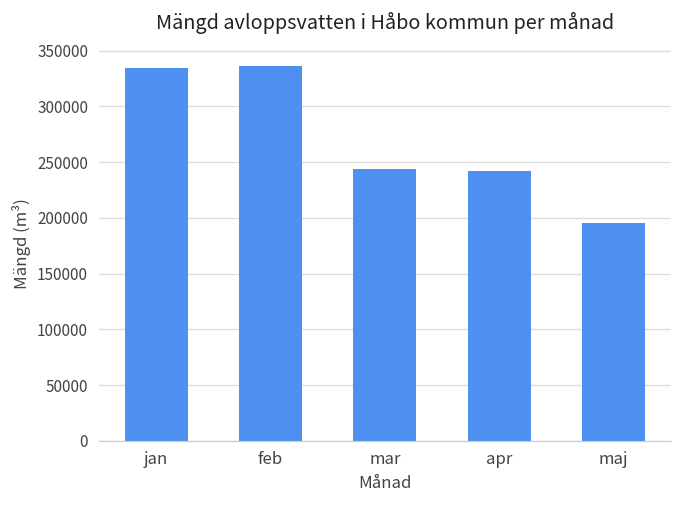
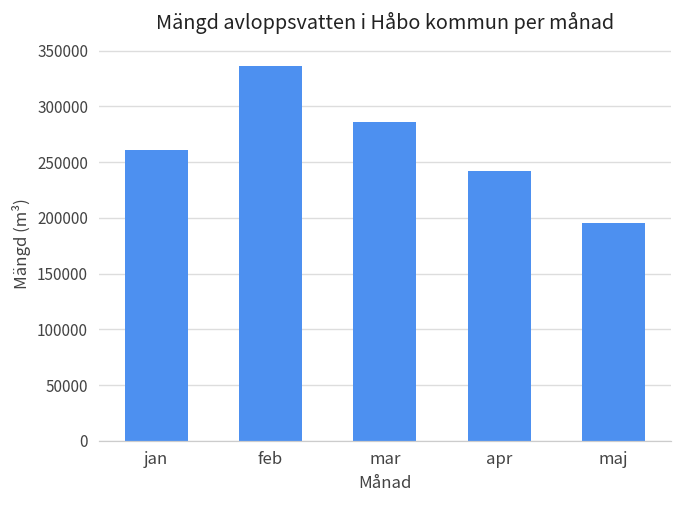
  {
-   "jan": 335000,
+   "jan": 261000,
    "feb": 337000,
-   "mar": 244000,
+   "mar": 286000,
    "apr": 242000,
    "maj": 195000
  }
